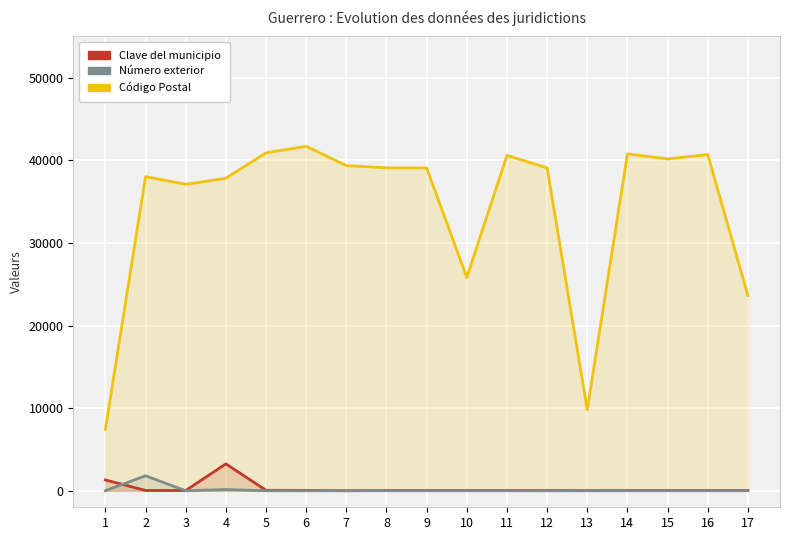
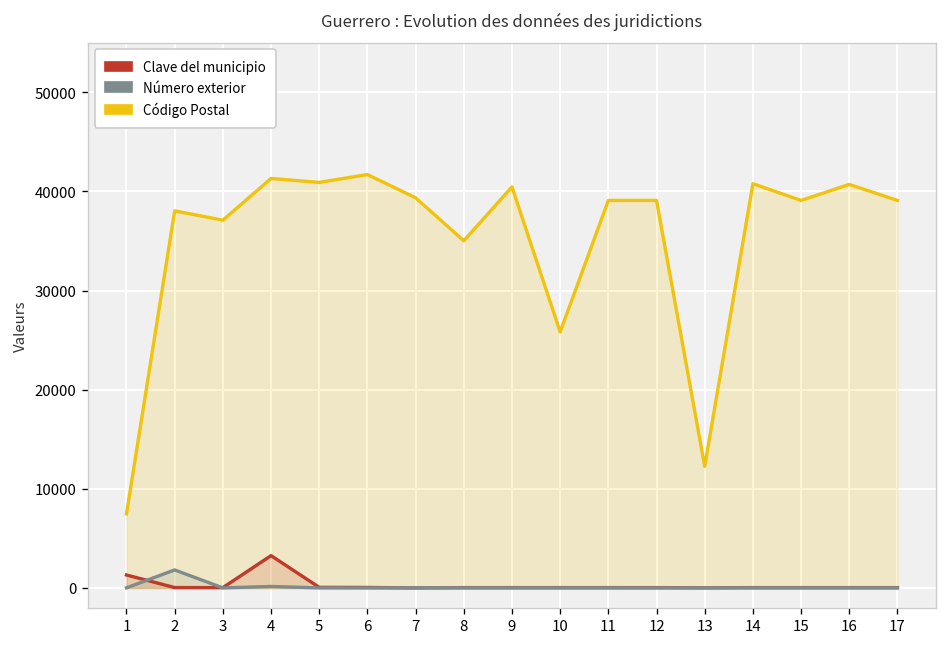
  {
    "Clave del municipio": {
      "1": 1000,
      "2": 0,
      "4": 3000
    },
    "Número exterior": {
      "1": 0,
      "2": 2000,
      "4": 0
    },
    "Código Postal": {
      "1": 7000,
      "2": 38000,
      "3": 37000,
-     "4": 38000,
+     "4": 41000,
      "5": 41000,
      "6": 42000,
      "7": 39000,
-     "8": 39000,
-     "9": 39000,
+     "8": 35000,
+     "9": 40000,
      "10": 26000,
-     "11": 41000,
+     "11": 39000,
      "12": 39000,
-     "13": 10000,
+     "13": 12000,
      "14": 41000,
-     "15": 40000,
+     "15": 39000,
      "16": 41000,
-     "17": 24000
+     "17": 39000
    }
  }
